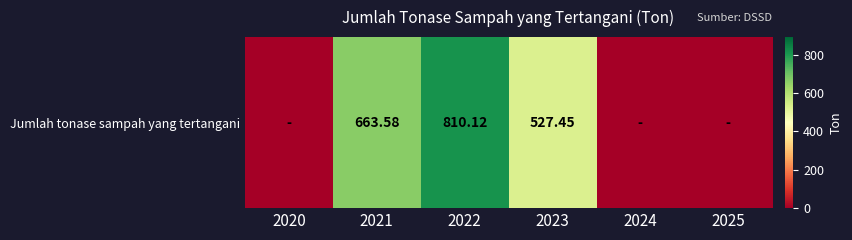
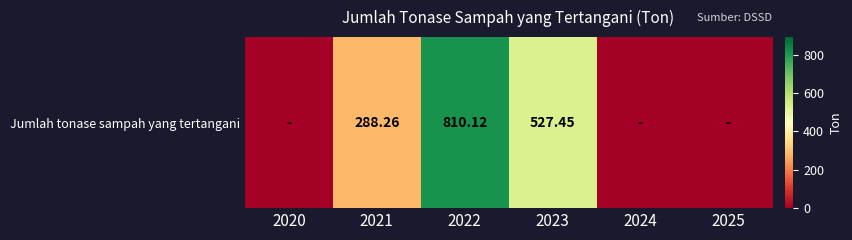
  {
    "Jumlah tonase sampah yang tertangani": {
-     "2021": 663.58,
+     "2021": 288.26,
      "2022": 810.12,
      "2023": 527.45
    }
  }
